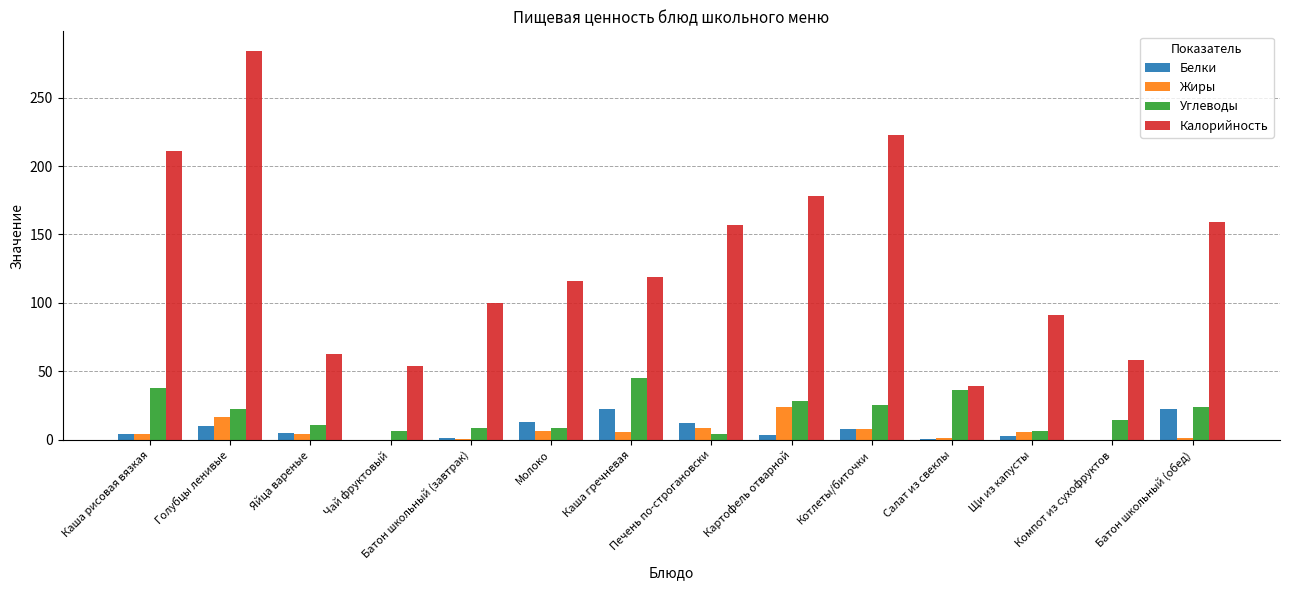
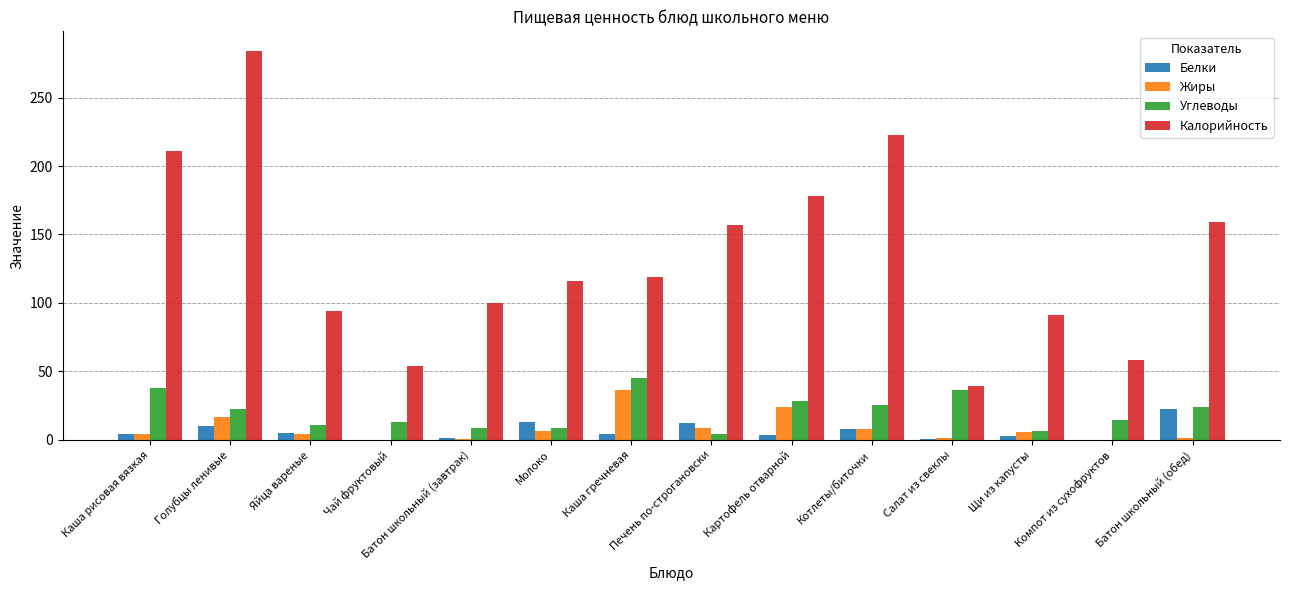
  {
    "Белки": {
      "Каша рисовая вязкая": 5,
      "Голубцы ленивые": 10,
      "Яйца вареные": 5,
      "Молоко": 13,
-     "Каша гречневая": 23,
+     "Каша гречневая": 4,
      "Печень по-строгановски": 12,
      "Картофель отварной": 4,
      "Котлеты/биточки": 8,
      "Щи из капусты": 3,
      "Компот из сухофруктов": 0,
      "Батон школьный (обед)": 22
    },
    "Жиры": {
      "Каша рисовая вязкая": 4,
      "Голубцы ленивые": 17,
      "Яйца вареные": 5,
      "Чай фруктовый": 0,
      "Молоко": 6,
-     "Каша гречневая": 6,
+     "Каша гречневая": 37,
      "Печень по-строгановски": 9,
      "Картофель отварной": 24,
      "Котлеты/биточки": 8,
      "Щи из капусты": 6,
      "Компот из сухофруктов": 0
    },
    "Углеводы": {
      "Каша рисовая вязкая": 38,
      "Голубцы ленивые": 22,
      "Яйца вареные": 11,
-     "Чай фруктовый": 7,
+     "Чай фруктовый": 13,
      "Батон школьный (завтрак)": 9,
      "Молоко": 9,
      "Каша гречневая": 45,
      "Печень по-строгановски": 4,
      "Картофель отварной": 28,
      "Котлеты/биточки": 26,
      "Салат из свеклы": 37,
      "Щи из капусты": 7,
      "Компот из сухофруктов": 15,
      "Батон школьный (обед)": 24
    },
    "Калорийность": {
      "Каша рисовая вязкая": 211,
      "Голубцы ленивые": 284,
-     "Яйца вареные": 63,
+     "Яйца вареные": 94,
      "Чай фруктовый": 54,
      "Батон школьный (завтрак)": 100,
      "Молоко": 116,
      "Каша гречневая": 119,
      "Печень по-строгановски": 157,
      "Картофель отварной": 178,
      "Котлеты/биточки": 223,
      "Салат из свеклы": 40,
      "Щи из капусты": 91,
      "Компот из сухофруктов": 58,
      "Батон школьный (обед)": 159
    }
  }
